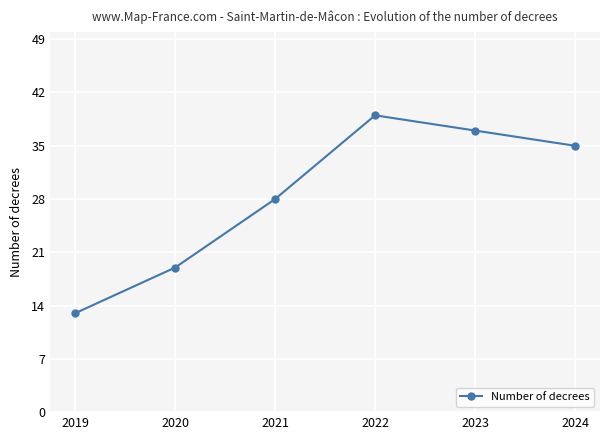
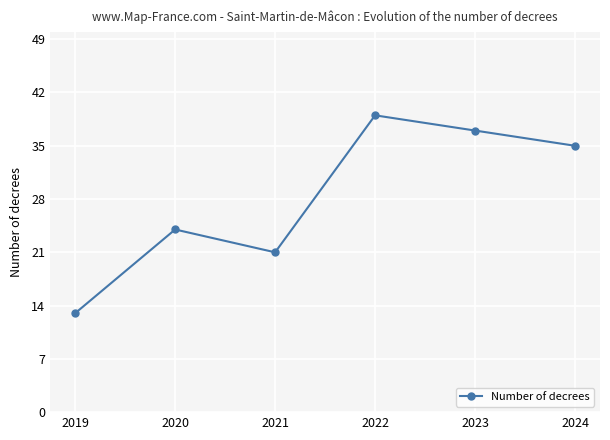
  {
    "2019": 13,
-   "2020": 19,
-   "2021": 28,
+   "2020": 24,
+   "2021": 21,
    "2022": 39,
    "2023": 37,
    "2024": 35
  }
